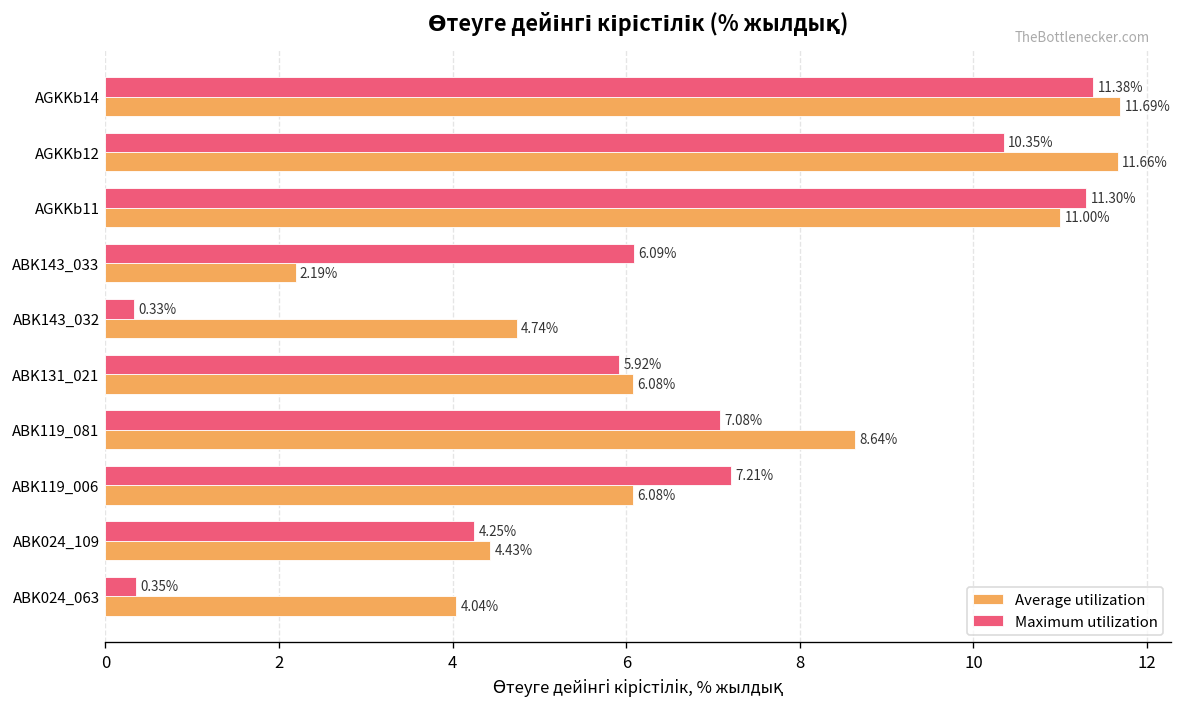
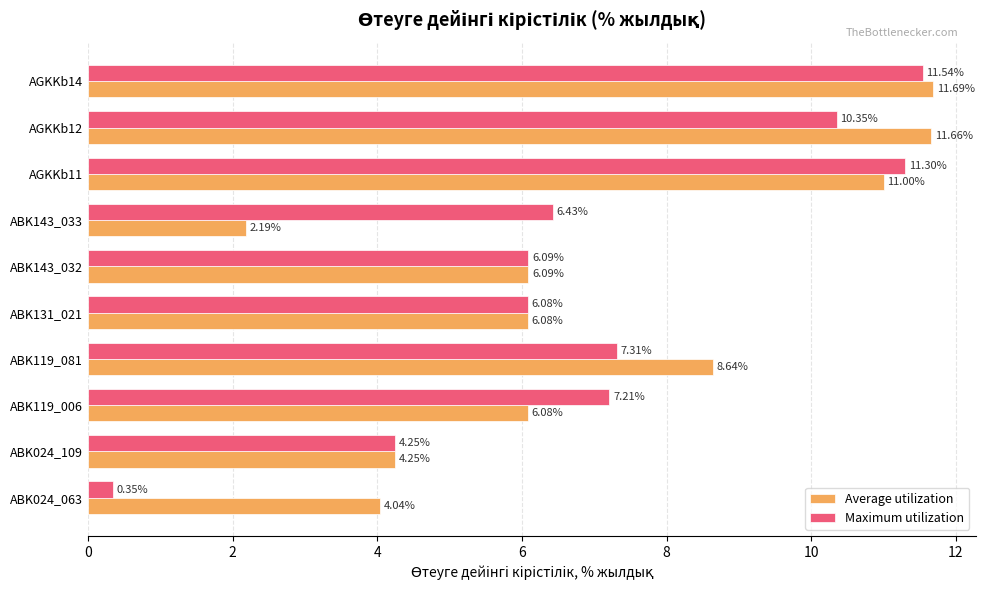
  {
    "Average utilization": {
      "AGKKb14": "11.69%",
      "AGKKb12": "11.66%",
      "AGKKb11": "11.00%",
      "ABK143_033": "2.19%",
-     "ABK143_032": "4.74%",
+     "ABK143_032": "6.09%",
      "ABK131_021": "6.08%",
      "ABK119_081": "8.64%",
      "ABK119_006": "6.08%",
-     "ABK024_109": "4.43%",
+     "ABK024_109": "4.25%",
      "ABK024_063": "4.04%"
    },
    "Maximum utilization": {
-     "AGKKb14": "11.38%",
+     "AGKKb14": "11.54%",
      "AGKKb12": "10.35%",
      "AGKKb11": "11.30%",
-     "ABK143_033": "6.09%",
-     "ABK143_032": "0.33%",
-     "ABK131_021": "5.92%",
-     "ABK119_081": "7.08%",
+     "ABK143_033": "6.43%",
+     "ABK143_032": "6.09%",
+     "ABK131_021": "6.08%",
+     "ABK119_081": "7.31%",
      "ABK119_006": "7.21%",
      "ABK024_109": "4.25%",
      "ABK024_063": "0.35%"
    }
  }
